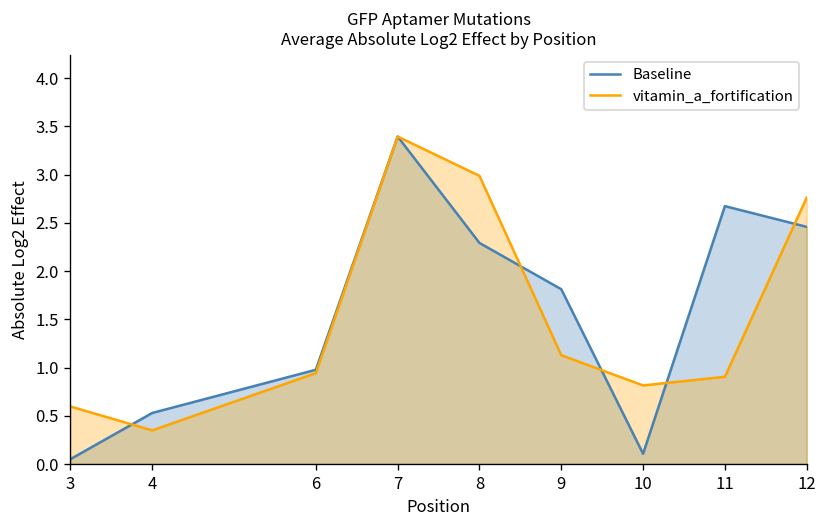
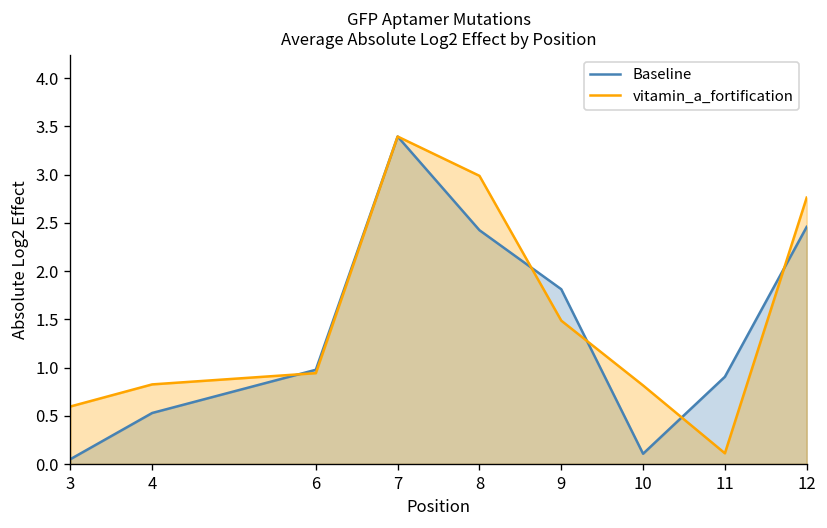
  {
    "Baseline": {
      "3": 0.1,
      "4": 0.5,
      "6": 1.0,
-     "8": 2.3,
+     "8": 2.4,
      "9": 1.8,
      "10": 0.1,
-     "11": 2.7,
+     "11": 0.9,
      "12": 2.5
    },
    "vitamin_a_fortification": {
      "3": 0.6,
-     "4": 0.3,
+     "4": 0.8,
      "6": 0.9,
      "8": 3.0,
-     "9": 1.1,
+     "9": 1.5,
      "10": 0.8,
-     "11": 0.9,
+     "11": 0.1,
      "12": 2.8
    }
  }
